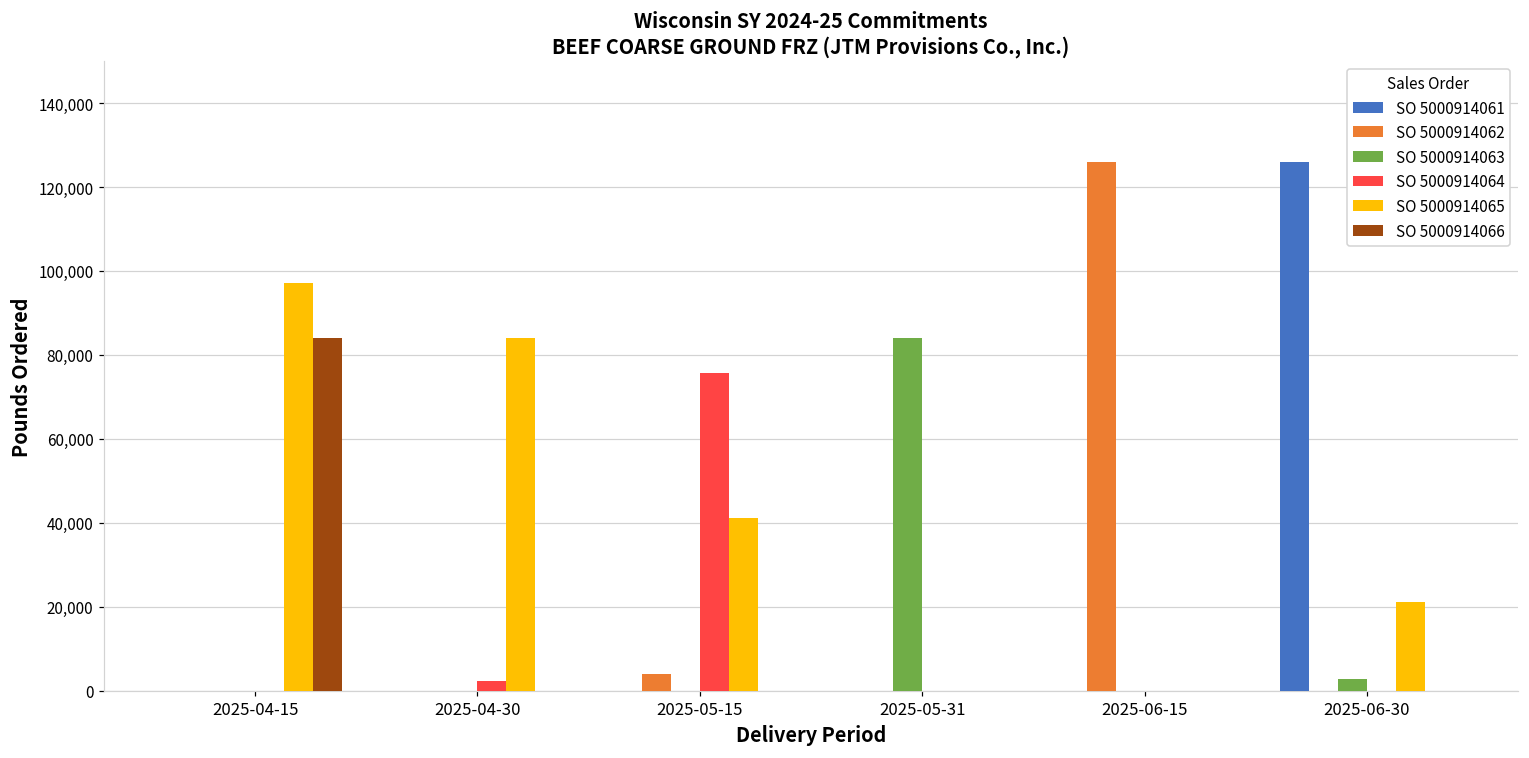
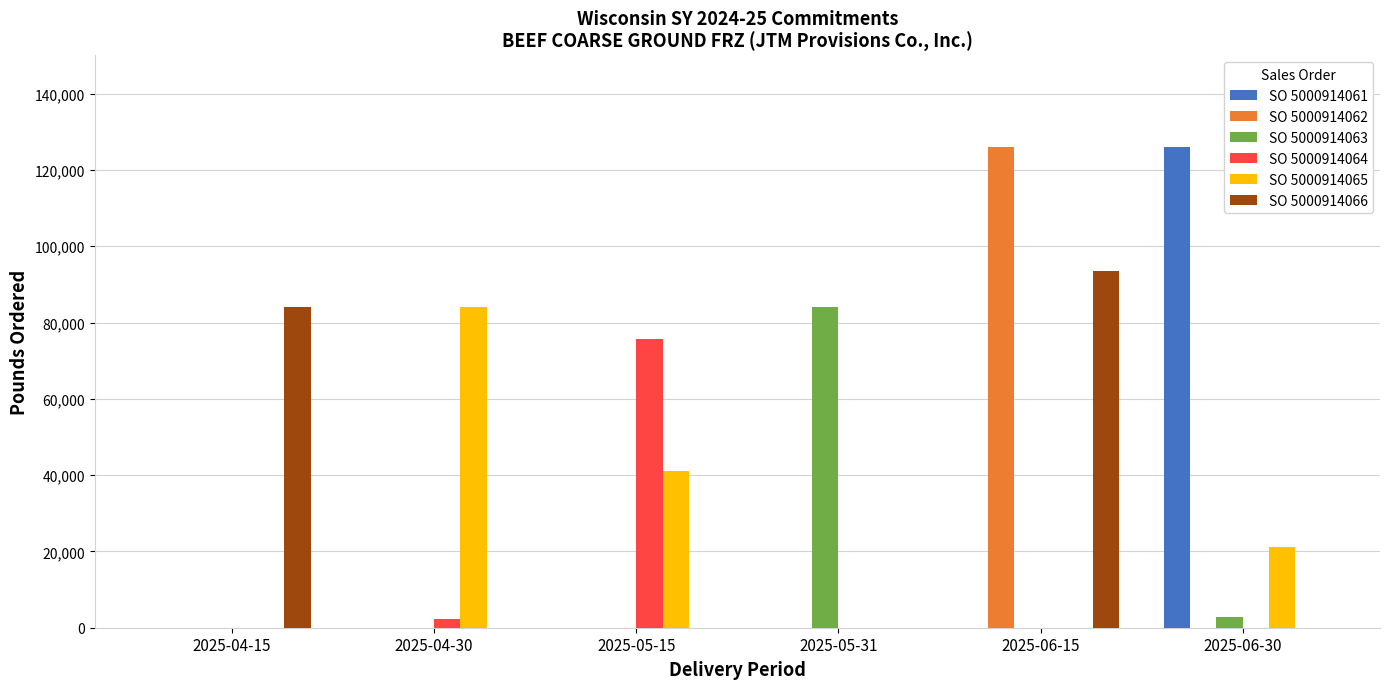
  {
    "SO 5000914061": {
      "2025-04-15": "0",
      "2025-04-30": "0",
      "2025-05-15": "0",
      "2025-05-31": "0",
      "2025-06-15": "0",
      "2025-06-30": "126,000"
    },
    "SO 5000914062": {
      "2025-04-15": "0",
      "2025-04-30": "0",
-     "2025-05-15": "4,000",
+     "2025-05-15": "0",
      "2025-05-31": "0",
      "2025-06-15": "126,000",
      "2025-06-30": "0"
    },
    "SO 5000914063": {
      "2025-04-15": "0",
      "2025-04-30": "0",
      "2025-05-15": "0",
      "2025-05-31": "84,000",
      "2025-06-15": "0",
      "2025-06-30": "3,000"
    },
    "SO 5000914064": {
      "2025-04-15": "0",
      "2025-04-30": "2,000",
      "2025-05-15": "76,000",
      "2025-05-31": "0",
      "2025-06-15": "0",
      "2025-06-30": "0"
    },
    "SO 5000914065": {
-     "2025-04-15": "97,000",
+     "2025-04-15": "0",
      "2025-04-30": "84,000",
      "2025-05-15": "41,000",
      "2025-05-31": "0",
      "2025-06-15": "0",
      "2025-06-30": "21,000"
    },
    "SO 5000914066": {
      "2025-04-15": "84,000",
      "2025-04-30": "0",
      "2025-05-15": "0",
      "2025-05-31": "0",
-     "2025-06-15": "0",
+     "2025-06-15": "93,000",
      "2025-06-30": "0"
    }
  }
